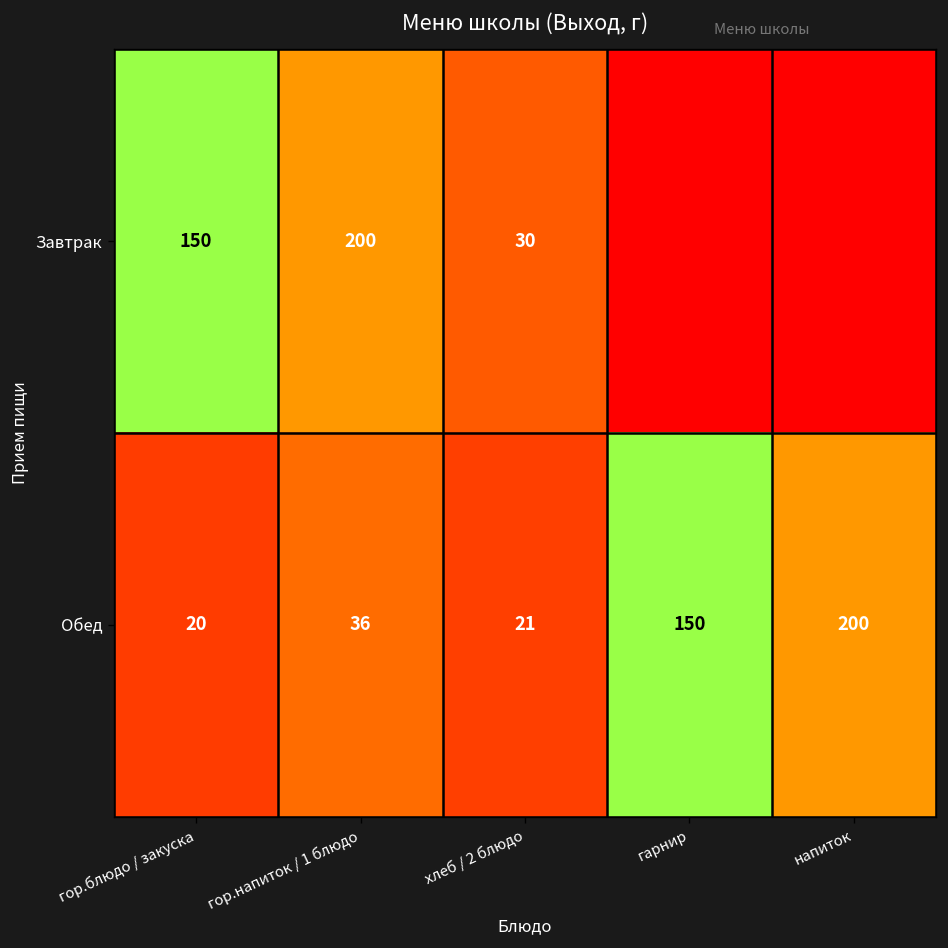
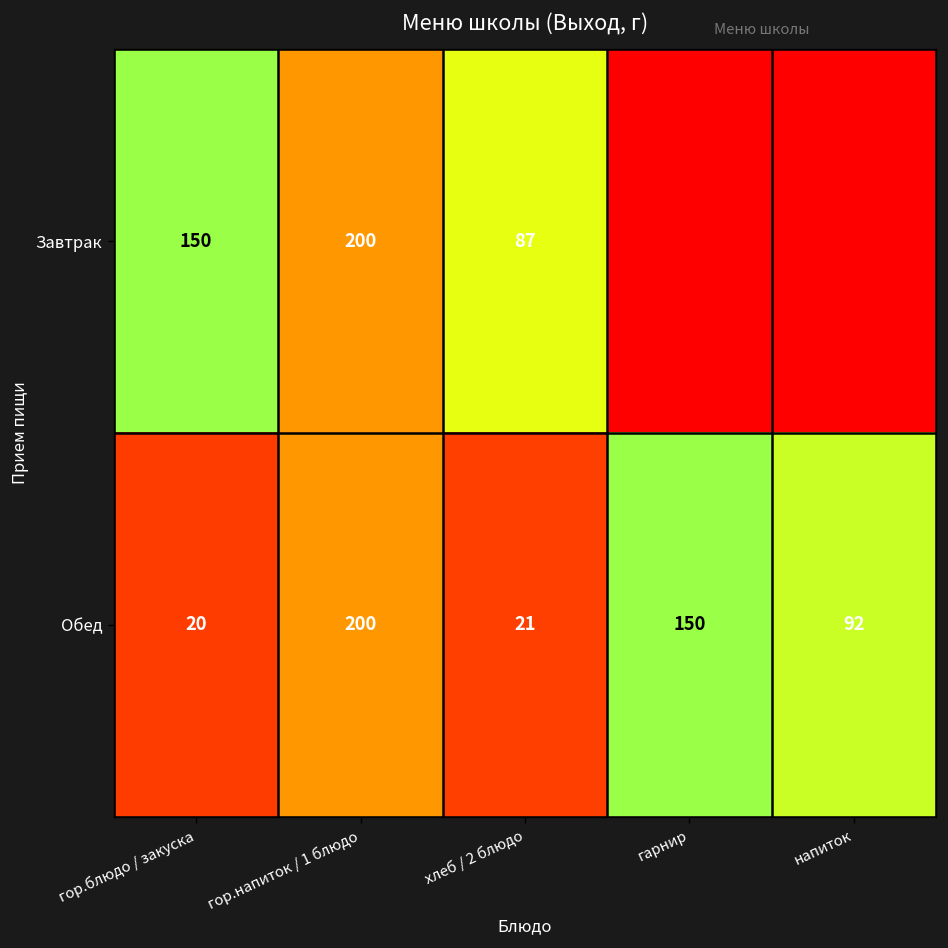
  {
    "Завтрак": {
      "гор.блюдо / закуска": 150,
      "гор.напиток / 1 блюдо": 200,
-     "хлеб / 2 блюдо": 30
+     "хлеб / 2 блюдо": 87
    },
    "Обед": {
      "гор.блюдо / закуска": 20,
-     "гор.напиток / 1 блюдо": 36,
+     "гор.напиток / 1 блюдо": 200,
      "хлеб / 2 блюдо": 21,
      "гарнир": 150,
-     "напиток": 200
+     "напиток": 92
    }
  }
